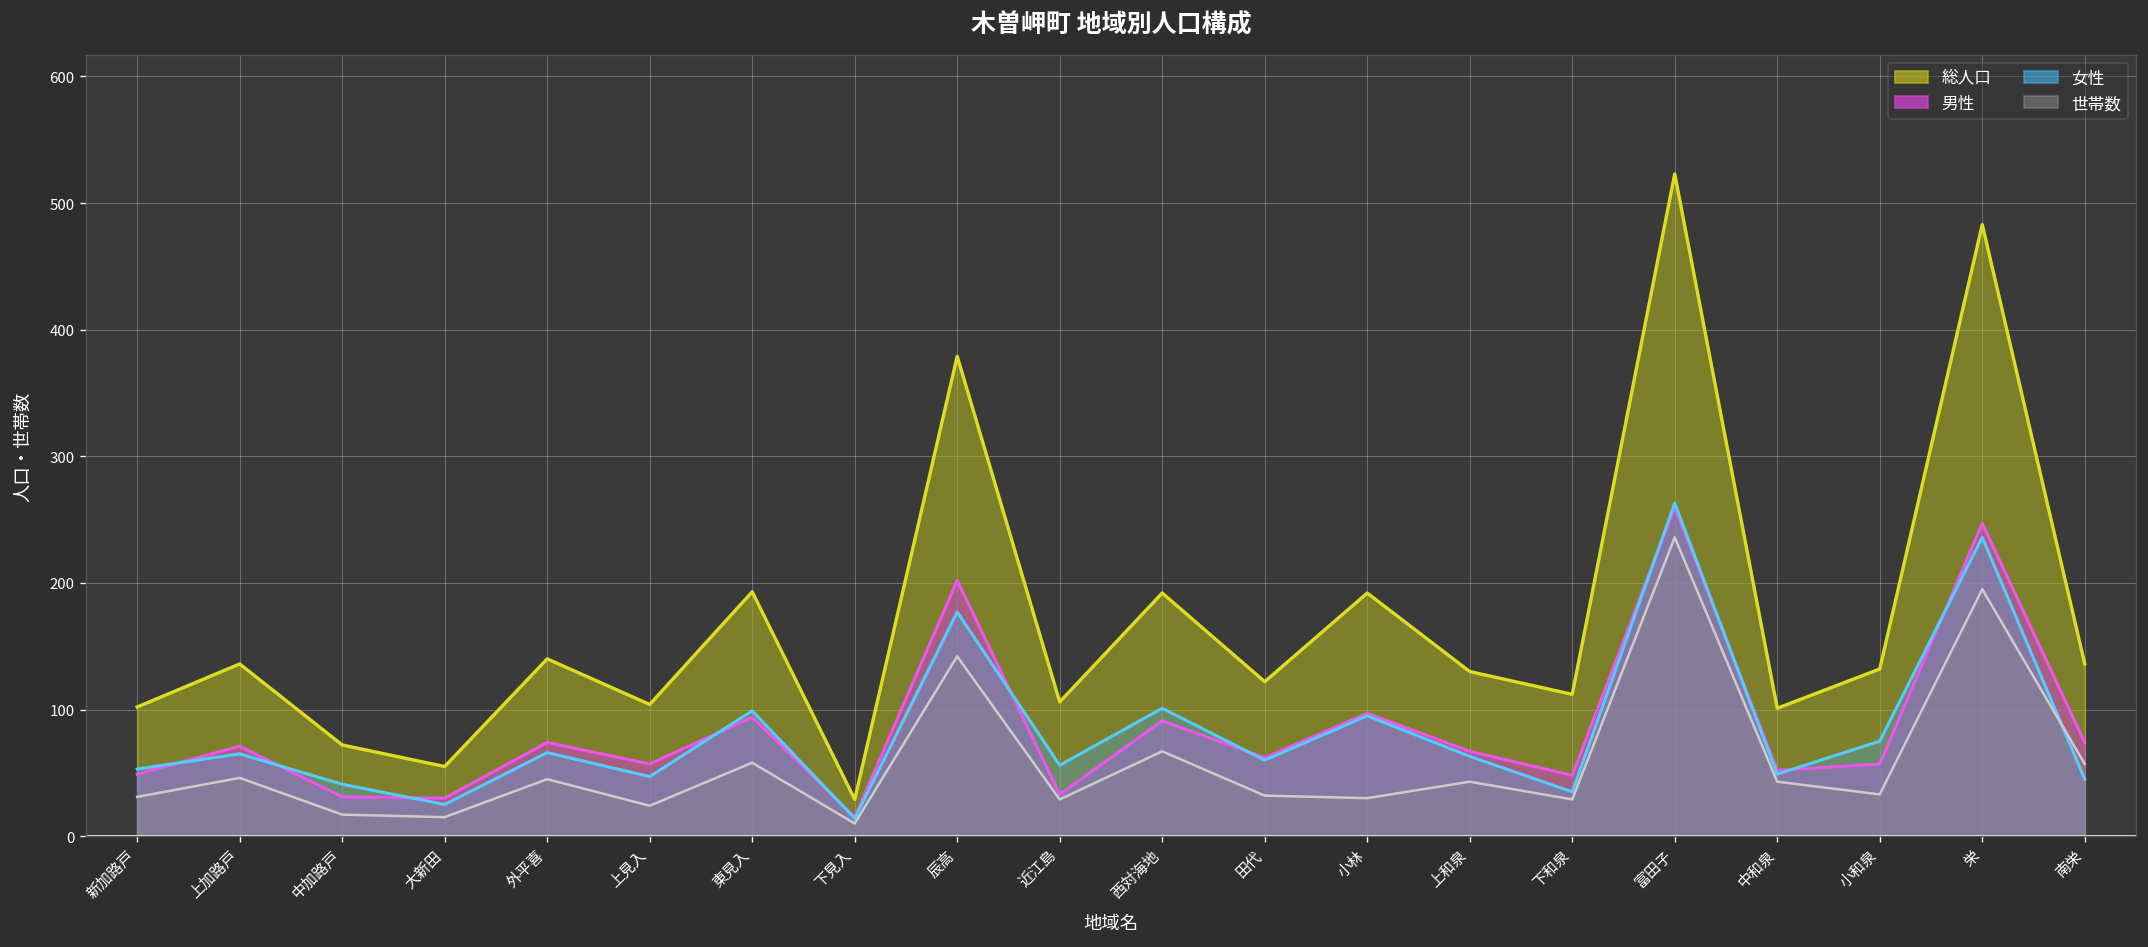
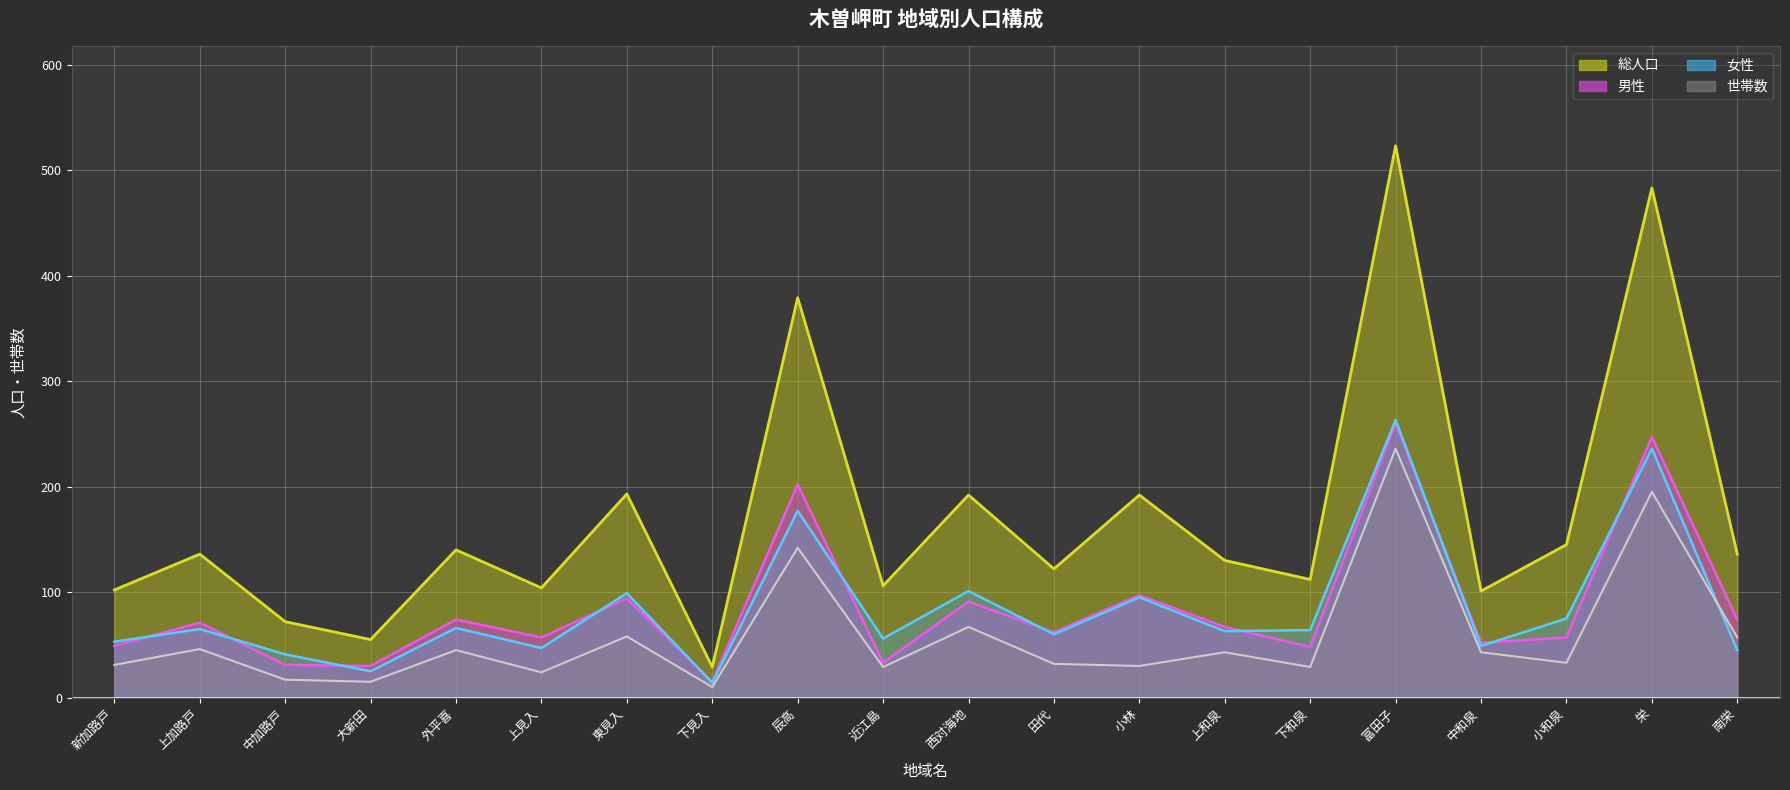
  {
    "総人口": {
      "新加路戸": 102,
      "上加路戸": 136,
      "中加路戸": 72,
      "大新田": 55,
      "外平喜": 140,
      "上見入": 104,
      "東見入": 193,
      "下見入": 29,
      "辰高": 379,
      "近江島": 106,
      "西対海地": 192,
      "田代": 122,
      "小林": 192,
      "上和泉": 130,
      "下和泉": 112,
      "富田子": 523,
      "中和泉": 101,
-     "小和泉": 132,
+     "小和泉": 145,
      "栄": 483,
      "南栄": 136
    },
    "男性": {
      "新加路戸": 49,
      "上加路戸": 71,
      "中加路戸": 31,
      "大新田": 30,
      "外平喜": 74,
      "上見入": 57,
      "東見入": 94,
      "辰高": 202,
      "近江島": 33,
      "西対海地": 91,
      "上和泉": 67,
      "下和泉": 48,
      "富田子": 260,
      "中和泉": 52,
      "小和泉": 57,
      "栄": 247,
      "南栄": 74
    },
    "女性": {
      "新加路戸": 53,
      "上加路戸": 65,
      "中加路戸": 41,
      "大新田": 25,
      "外平喜": 66,
      "上見入": 47,
      "東見入": 99,
      "辰高": 177,
      "近江島": 56,
      "西対海地": 101,
      "上和泉": 63,
-     "下和泉": 35,
+     "下和泉": 64,
      "富田子": 263,
      "中和泉": 49,
      "小和泉": 75,
      "栄": 236,
      "南栄": 45
    },
    "世帯数": {
      "新加路戸": 31,
      "上加路戸": 46,
      "中加路戸": 17,
      "大新田": 15,
      "外平喜": 45,
      "上見入": 24,
      "東見入": 58,
      "下見入": 10,
      "辰高": 142,
      "近江島": 29,
      "西対海地": 67,
      "田代": 32,
      "小林": 30,
      "上和泉": 43,
      "下和泉": 29,
      "富田子": 236,
      "中和泉": 43,
      "小和泉": 33,
      "栄": 195,
      "南栄": 57
    }
  }
